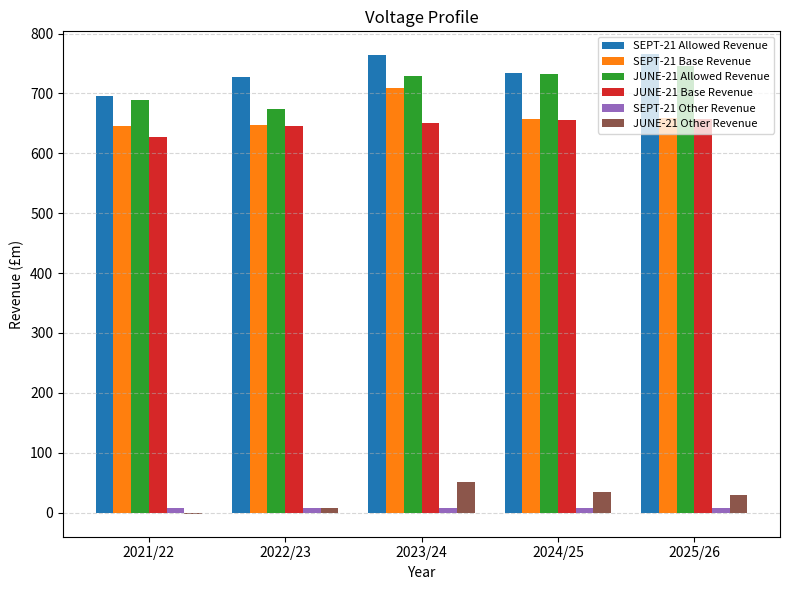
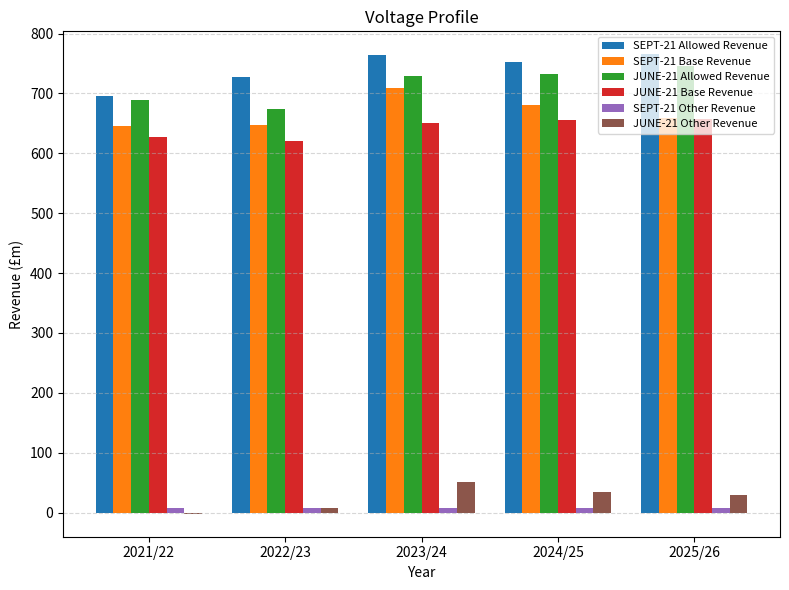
  {
    "SEPT-21 Allowed Revenue": {
      "2021/22": 700,
      "2022/23": 730,
      "2023/24": 760,
-     "2024/25": 730
+     "2024/25": 750
    },
    "SEPT-21 Base Revenue": {
      "2021/22": 650,
      "2022/23": 650,
      "2023/24": 710,
-     "2024/25": 660
+     "2024/25": 680
    },
    "JUNE-21 Allowed Revenue": {
      "2021/22": 690,
      "2022/23": 670,
      "2023/24": 730,
      "2024/25": 730
    },
    "JUNE-21 Base Revenue": {
      "2021/22": 630,
-     "2022/23": 650,
+     "2022/23": 620,
      "2023/24": 650,
      "2024/25": 660
    },
    "SEPT-21 Other Revenue": {
      "2021/22": 10,
      "2022/23": 10,
      "2023/24": 10,
      "2024/25": 10,
      "2025/26": 10
    },
    "JUNE-21 Other Revenue": {
      "2022/23": 10,
      "2023/24": 50,
      "2024/25": 40,
      "2025/26": 30
    }
  }
